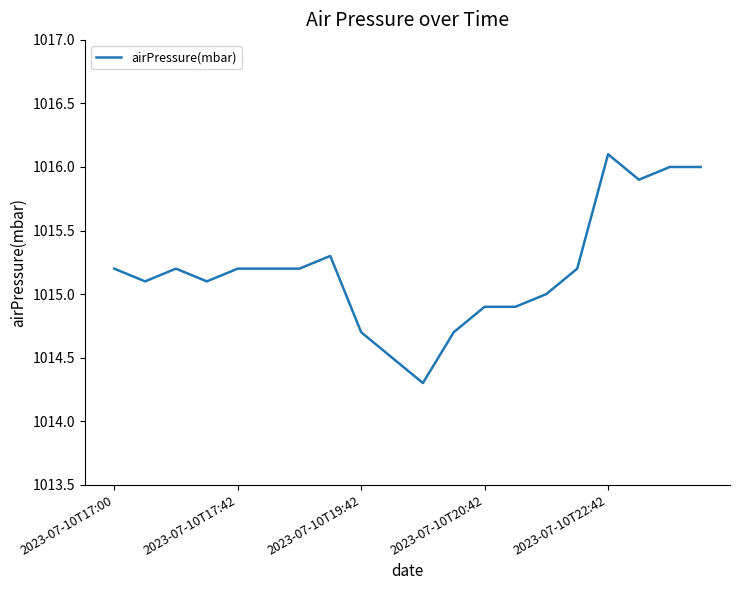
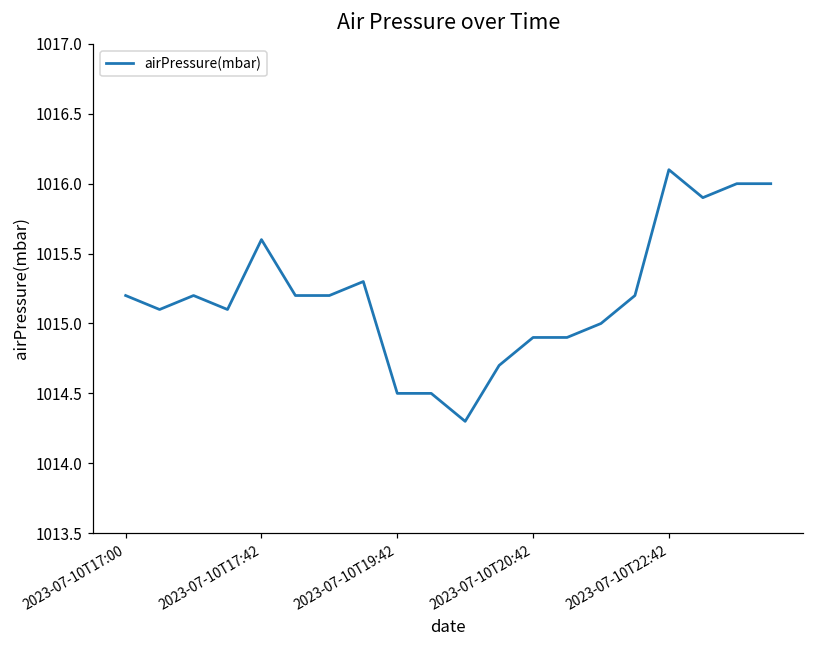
  {
    "2023-07-10T17:00": 1015.2,
-   "2023-07-10T17:42": 1015.2,
-   "2023-07-10T19:42": 1014.7,
+   "2023-07-10T17:42": 1015.6,
+   "2023-07-10T19:42": 1014.5,
    "2023-07-10T20:42": 1014.9,
    "2023-07-10T22:42": 1016.1
  }
